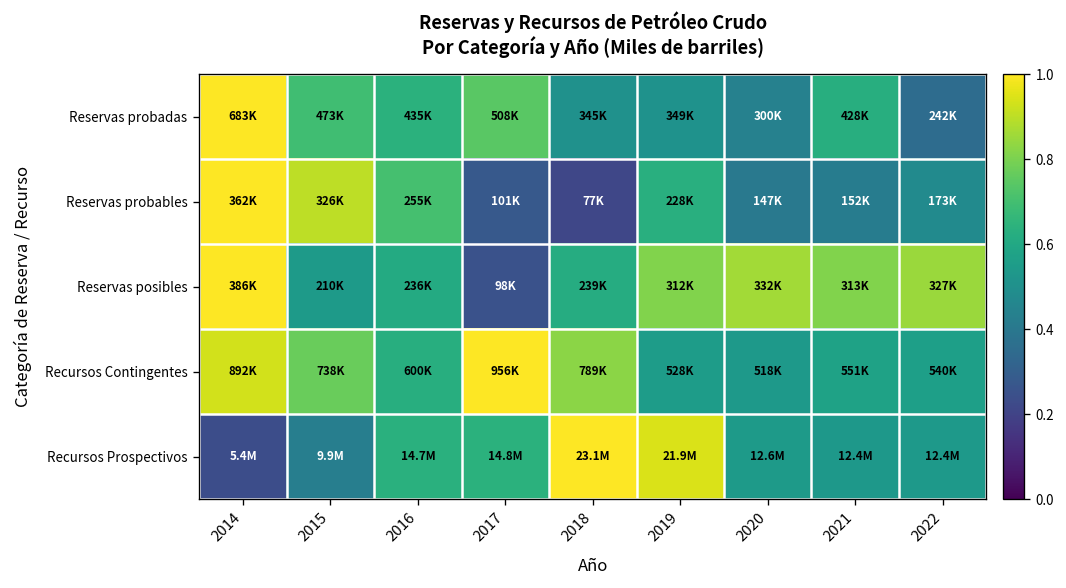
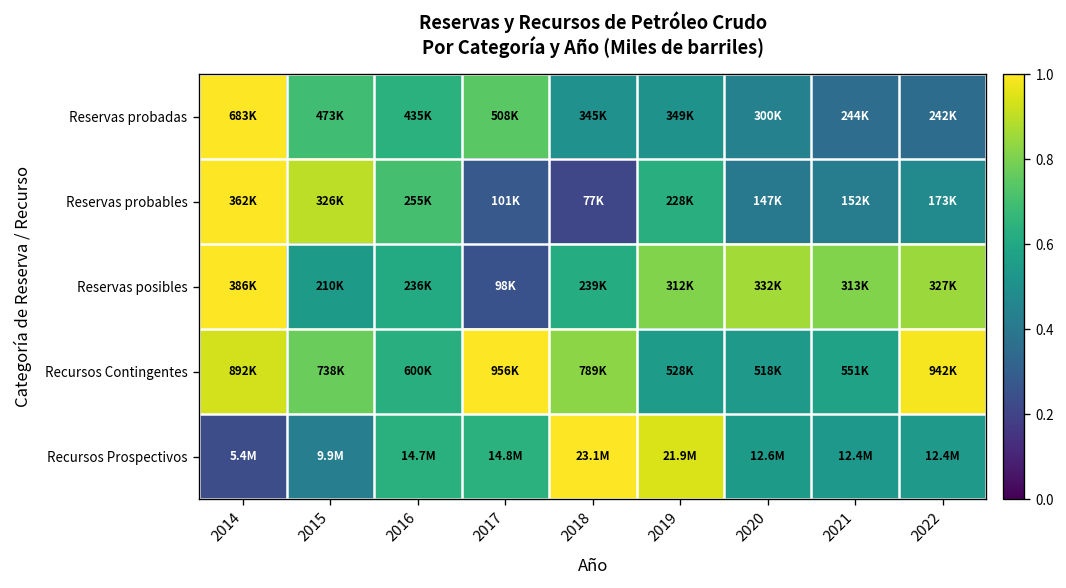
  {
    "Reservas probadas": {
      "2014": "683K",
      "2015": "473K",
      "2016": "435K",
      "2017": "508K",
      "2018": "345K",
      "2019": "349K",
      "2020": "300K",
-     "2021": "428K",
+     "2021": "244K",
      "2022": "242K"
    },
    "Reservas probables": {
      "2014": "362K",
      "2015": "326K",
      "2016": "255K",
      "2017": "101K",
      "2018": "77K",
      "2019": "228K",
      "2020": "147K",
      "2021": "152K",
      "2022": "173K"
    },
    "Reservas posibles": {
      "2014": "386K",
      "2015": "210K",
      "2016": "236K",
      "2017": "98K",
      "2018": "239K",
      "2019": "312K",
      "2020": "332K",
      "2021": "313K",
      "2022": "327K"
    },
    "Recursos Contingentes": {
      "2014": "892K",
      "2015": "738K",
      "2016": "600K",
      "2017": "956K",
      "2018": "789K",
      "2019": "528K",
      "2020": "518K",
      "2021": "551K",
-     "2022": "540K"
+     "2022": "942K"
    },
    "Recursos Prospectivos": {
      "2014": "5.4M",
      "2015": "9.9M",
      "2016": "14.7M",
      "2017": "14.8M",
      "2018": "23.1M",
      "2019": "21.9M",
      "2020": "12.6M",
      "2021": "12.4M",
      "2022": "12.4M"
    }
  }
